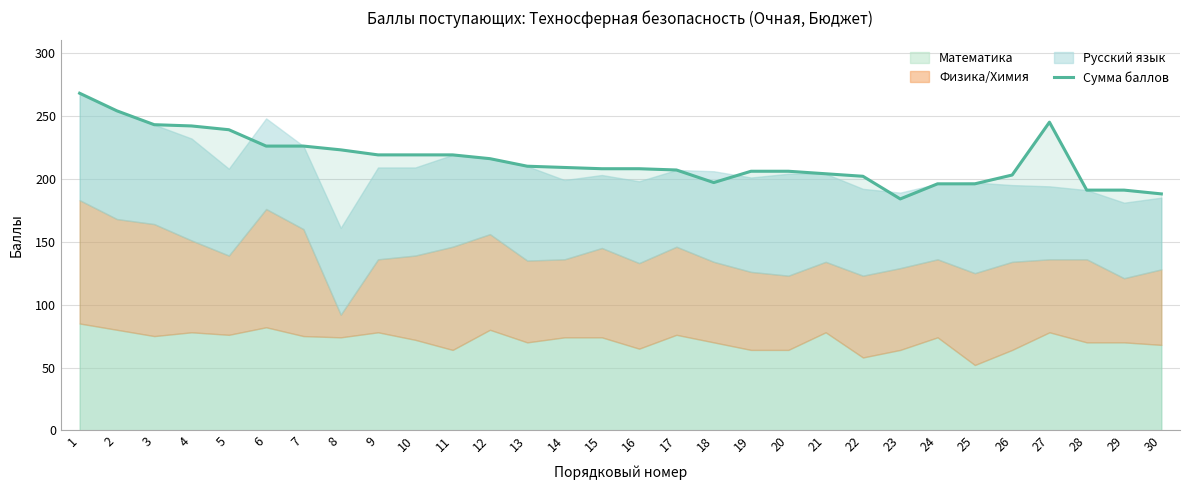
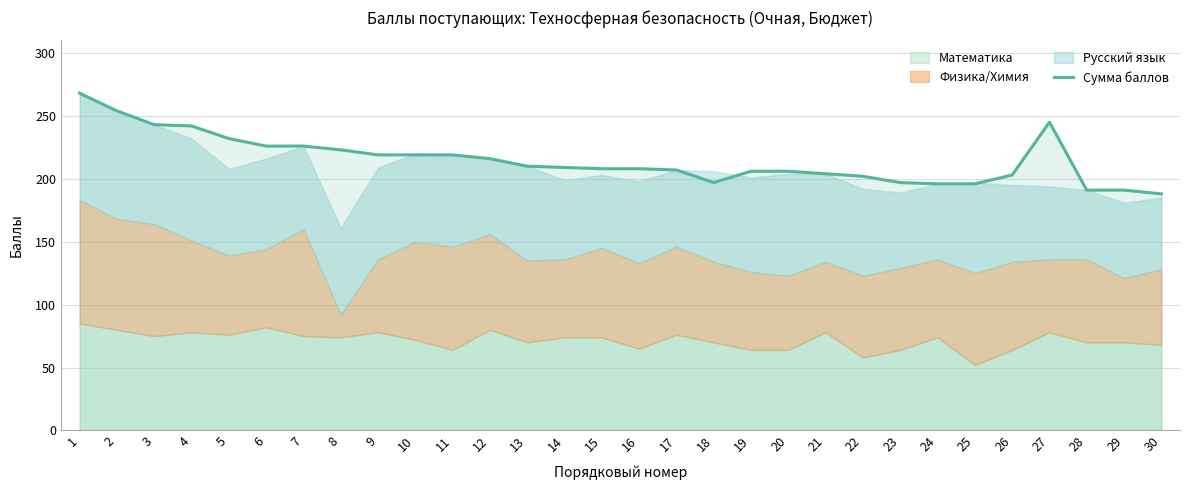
  {
    "Сумма баллов": {
      "4": 242,
-     "5": 239,
+     "5": 232,
      "6": 226,
      "8": 223,
      "9": 219,
      "14": 209,
      "15": 208,
      "16": 208,
      "18": 197,
      "19": 206,
      "20": 206,
      "22": 202,
-     "23": 184,
+     "23": 197,
      "26": 203,
      "27": 245,
      "29": 191,
      "30": 188
    },
    "Физика/Химия": {
      "1": 98,
      "2": 88,
      "3": 89,
      "4": 73,
      "5": 63,
-     "6": 94,
+     "6": 62,
      "7": 85,
      "8": 18,
      "9": 58,
-     "10": 67,
+     "10": 78,
      "11": 82,
      "12": 76,
      "13": 65,
      "14": 62,
      "15": 71,
      "16": 68,
      "17": 70,
      "18": 64,
      "19": 62,
      "20": 59,
      "21": 56,
      "22": 65,
      "23": 65,
      "24": 62,
      "25": 73,
      "26": 70,
      "27": 58,
      "28": 66,
      "29": 51,
      "30": 60
    }
  }
